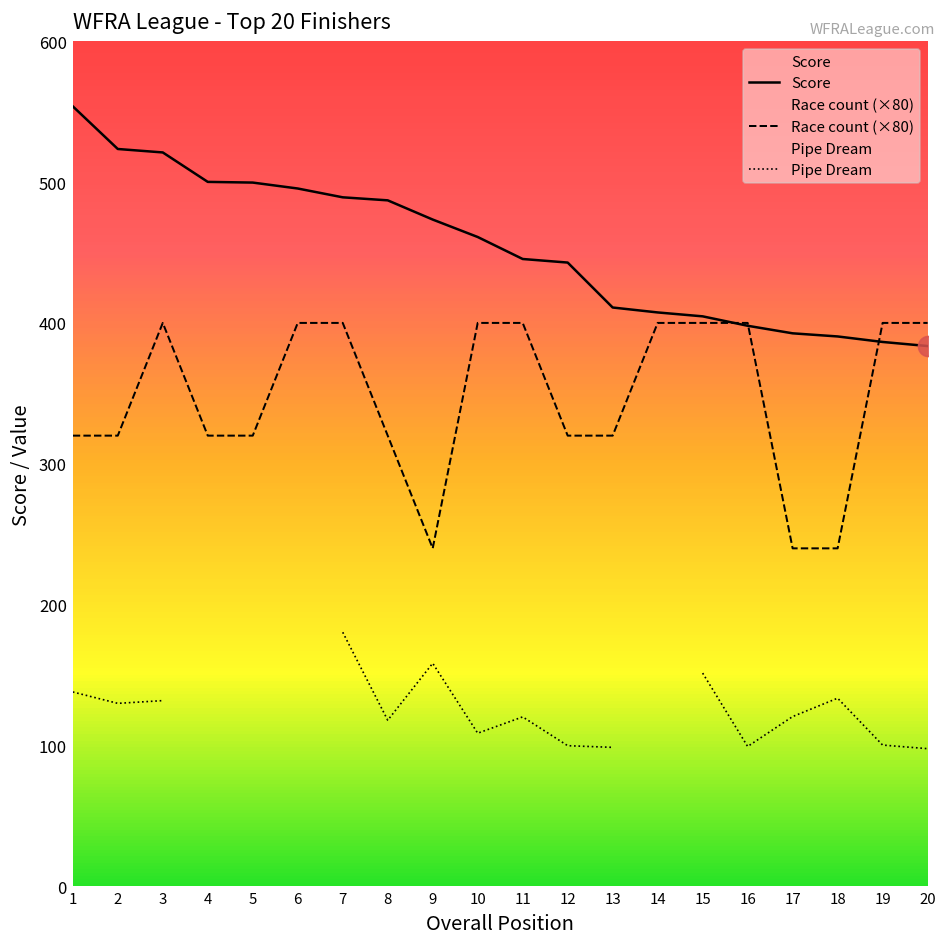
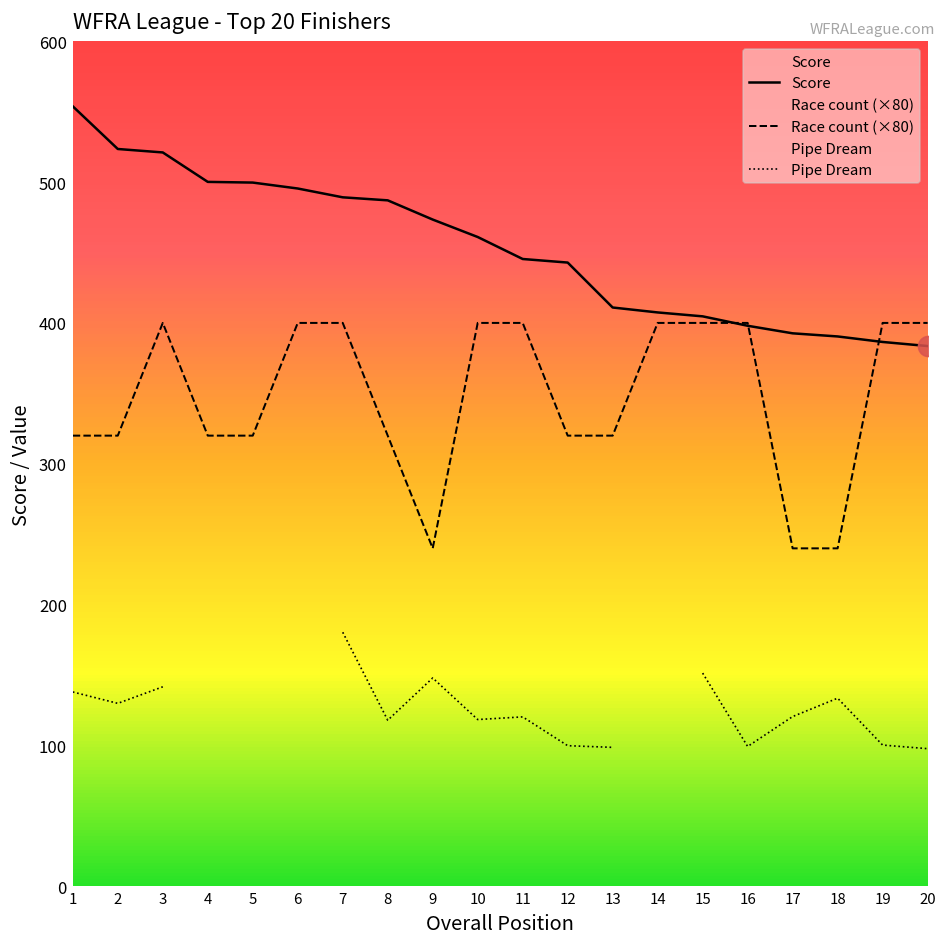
  {
    "Pipe Dream": {
      "1": 138,
      "2": 130,
-     "3": 132,
+     "3": 142,
      "5": 134,
      "7": 180,
      "8": 118,
-     "9": 158,
-     "10": 109,
+     "9": 148,
+     "10": 119,
      "11": 120,
      "12": 100,
      "13": 99,
      "15": 151,
      "16": 99,
      "17": 121,
      "18": 134,
      "19": 100,
      "20": 98
    }
  }
